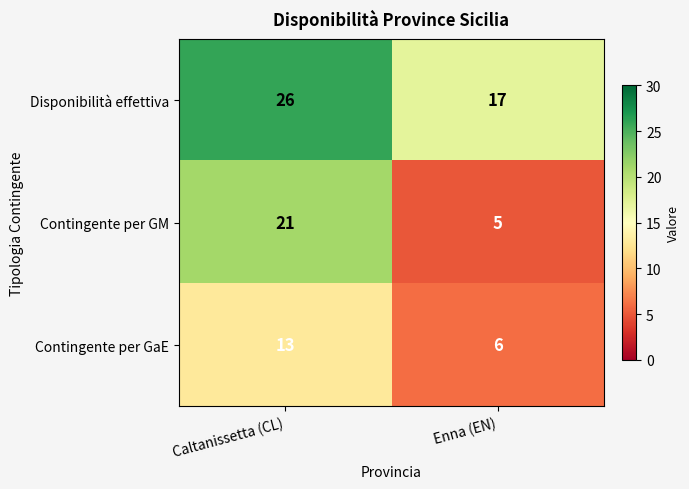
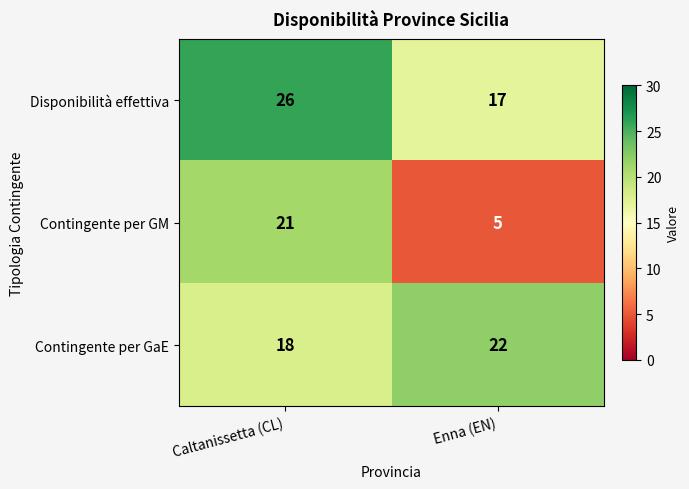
  {
    "Disponibilità effettiva": {
      "Caltanissetta (CL)": 26,
      "Enna (EN)": 17
    },
    "Contingente per GM": {
      "Caltanissetta (CL)": 21,
      "Enna (EN)": 5
    },
    "Contingente per GaE": {
-     "Caltanissetta (CL)": 13,
-     "Enna (EN)": 6
+     "Caltanissetta (CL)": 18,
+     "Enna (EN)": 22
    }
  }
